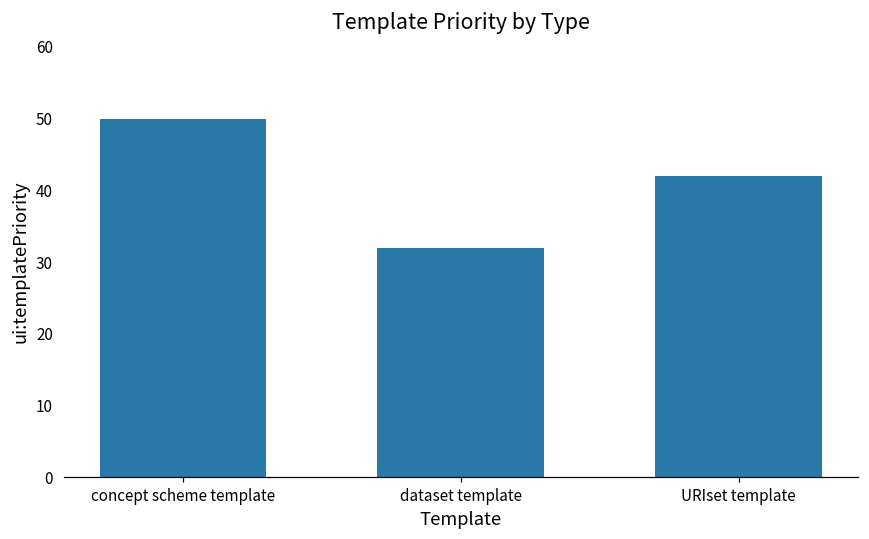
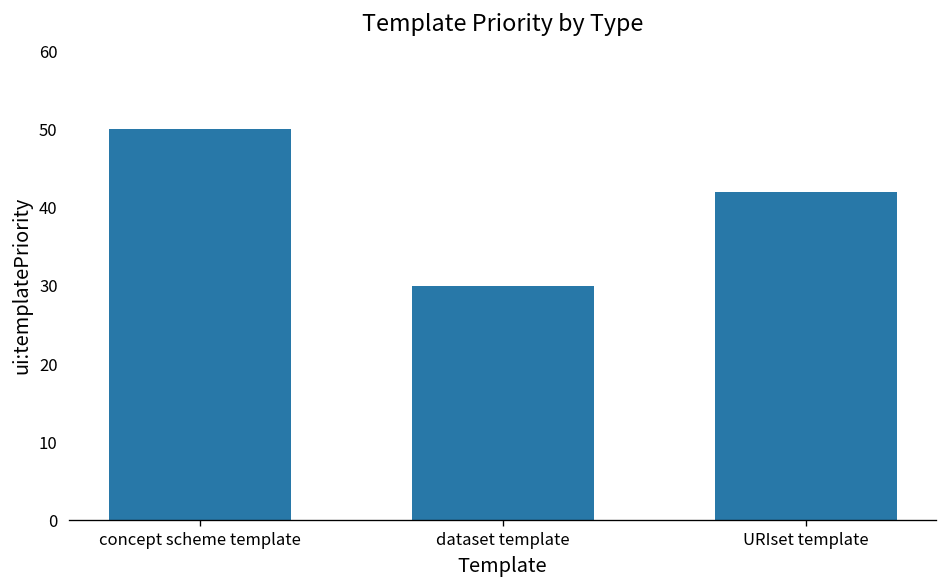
  {
    "concept scheme template": 50,
-   "dataset template": 32,
+   "dataset template": 30,
    "URIset template": 42
  }
